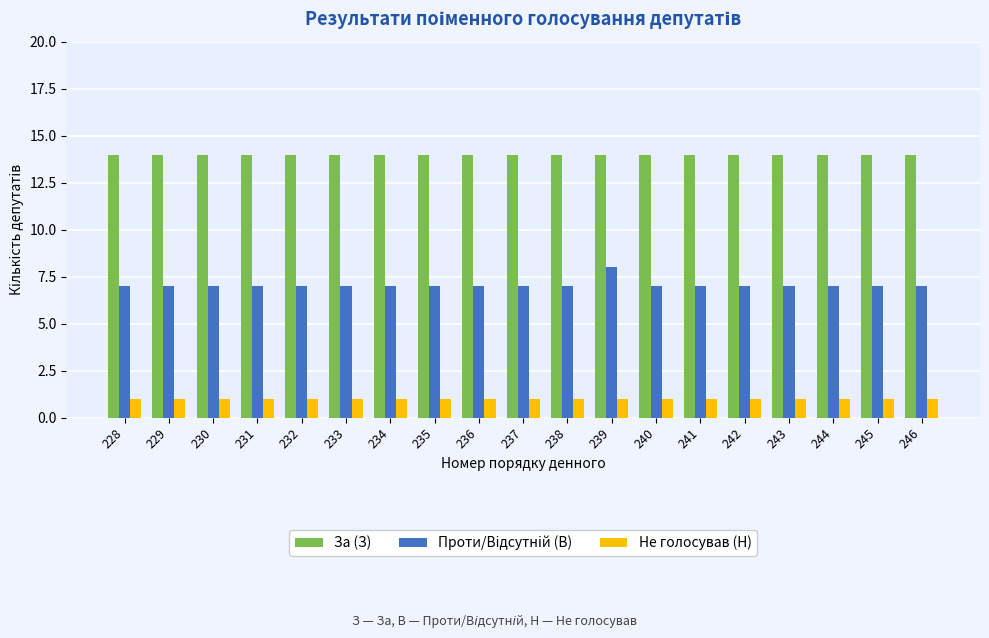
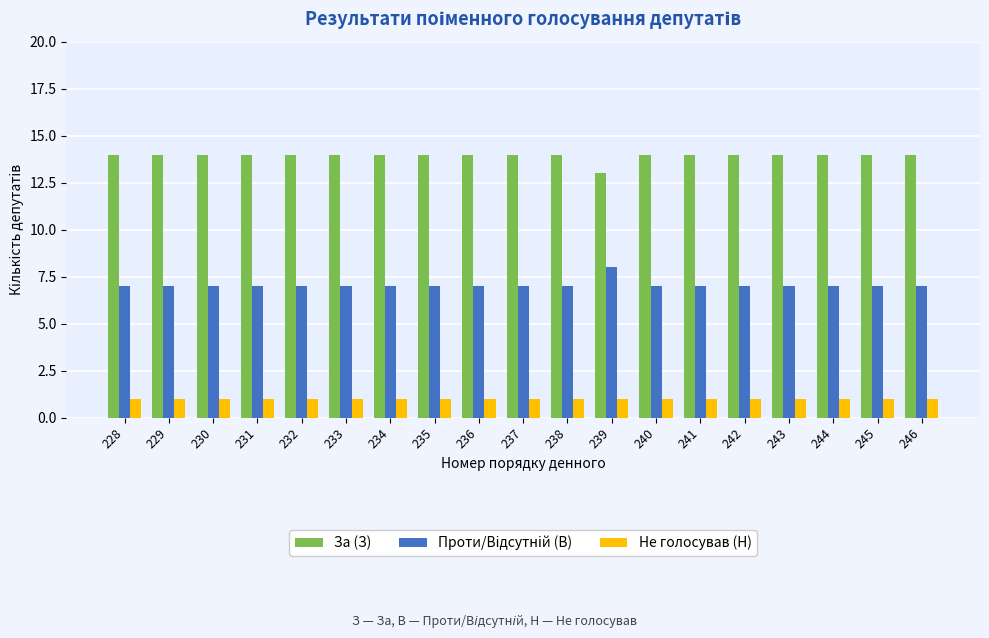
  {
    "За (З)": {
      "228": 14,
      "229": 14,
      "230": 14,
      "231": 14,
      "232": 14,
      "233": 14,
      "234": 14,
      "235": 14,
      "236": 14,
      "237": 14,
      "238": 14,
-     "239": 14,
+     "239": 13,
      "240": 14,
      "241": 14,
      "242": 14,
      "243": 14,
      "244": 14,
      "245": 14,
      "246": 14
    },
    "Проти/Відсутній (В)": {
      "228": 7,
      "229": 7,
      "230": 7,
      "231": 7,
      "232": 7,
      "233": 7,
      "234": 7,
      "235": 7,
      "236": 7,
      "237": 7,
      "238": 7,
      "239": 8,
      "240": 7,
      "241": 7,
      "242": 7,
      "243": 7,
      "244": 7,
      "245": 7,
      "246": 7
    },
    "Не голосував (Н)": {
      "228": 1,
      "229": 1,
      "230": 1,
      "231": 1,
      "232": 1,
      "233": 1,
      "234": 1,
      "235": 1,
      "236": 1,
      "237": 1,
      "238": 1,
      "239": 1,
      "240": 1,
      "241": 1,
      "242": 1,
      "243": 1,
      "244": 1,
      "245": 1,
      "246": 1
    }
  }
